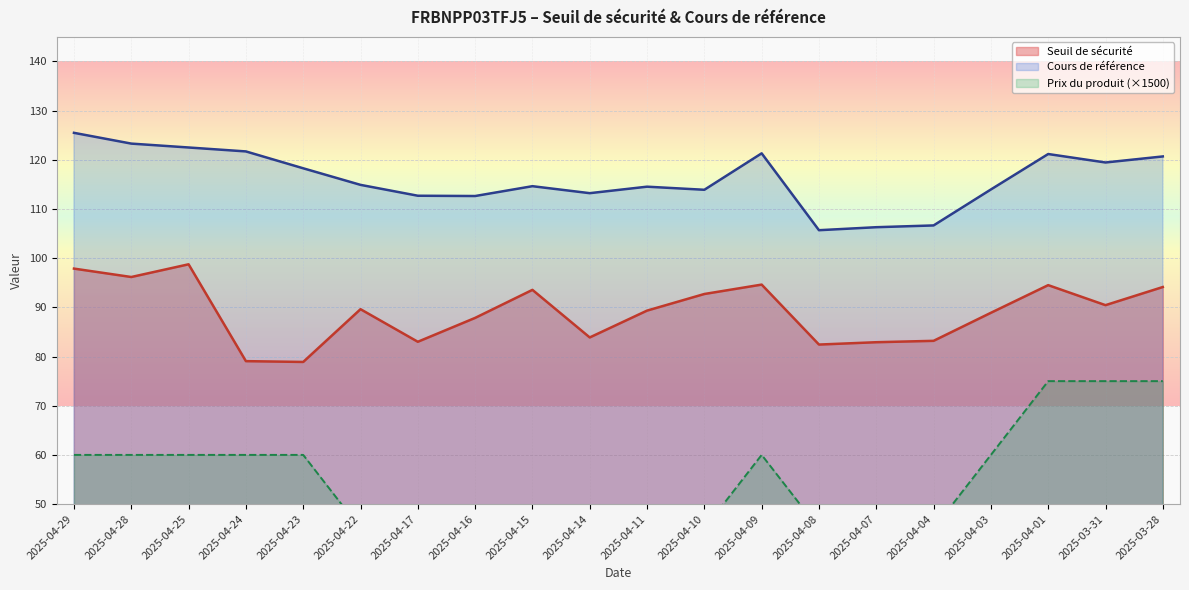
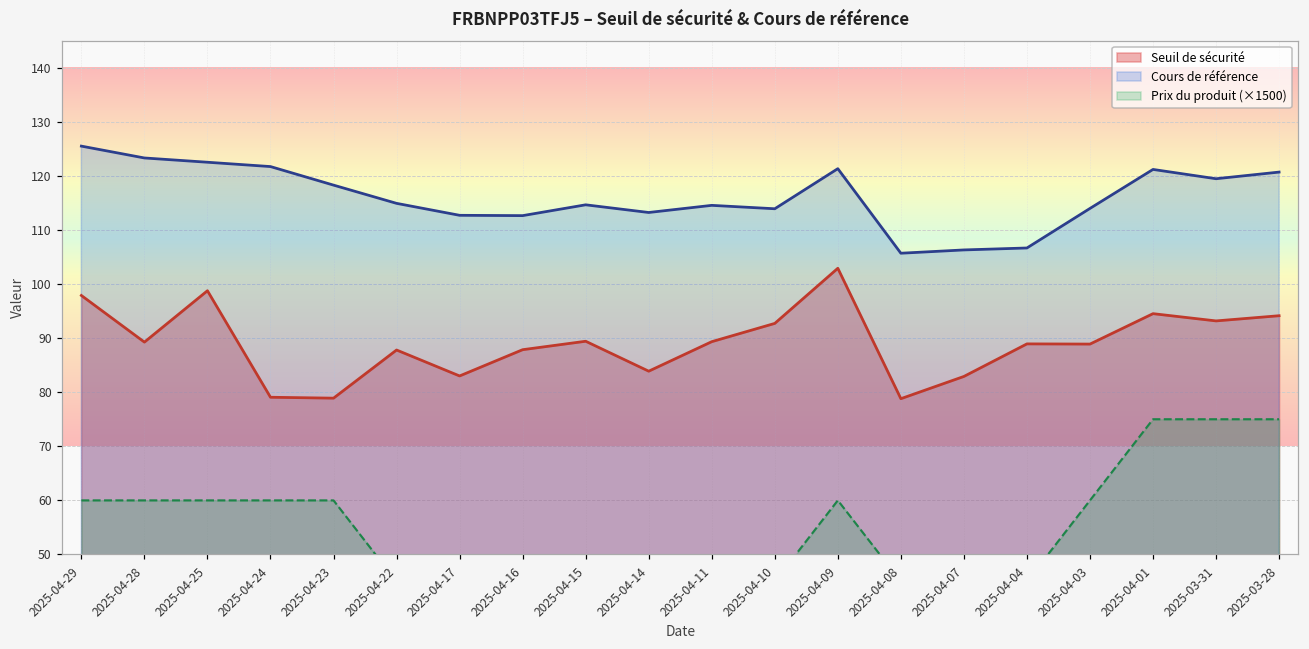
  {
    "Seuil de sécurité": {
      "2025-04-29": 98,
-     "2025-04-28": 96,
+     "2025-04-28": 89,
      "2025-04-25": 99,
      "2025-04-24": 79,
      "2025-04-23": 79,
-     "2025-04-22": 90,
+     "2025-04-22": 88,
      "2025-04-17": 83,
      "2025-04-16": 88,
-     "2025-04-15": 94,
+     "2025-04-15": 89,
      "2025-04-14": 84,
      "2025-04-11": 89,
      "2025-04-10": 93,
-     "2025-04-09": 95,
-     "2025-04-08": 82,
+     "2025-04-09": 103,
+     "2025-04-08": 79,
      "2025-04-07": 83,
-     "2025-04-04": 83,
+     "2025-04-04": 89,
      "2025-04-03": 89,
      "2025-04-01": 95,
-     "2025-03-31": 90,
+     "2025-03-31": 93,
      "2025-03-28": 94
    }
  }
